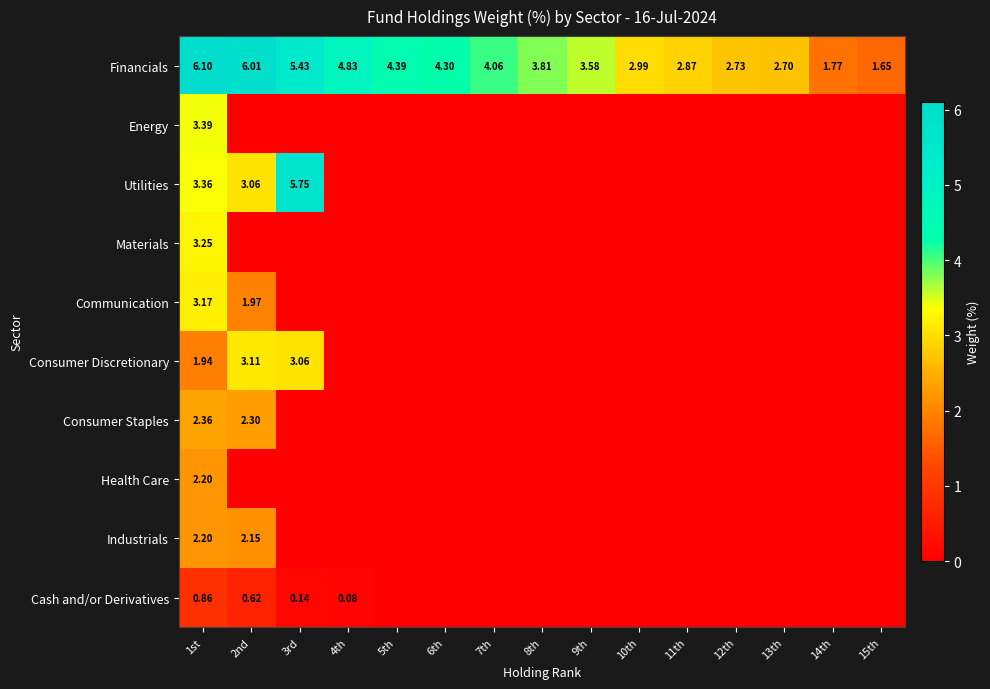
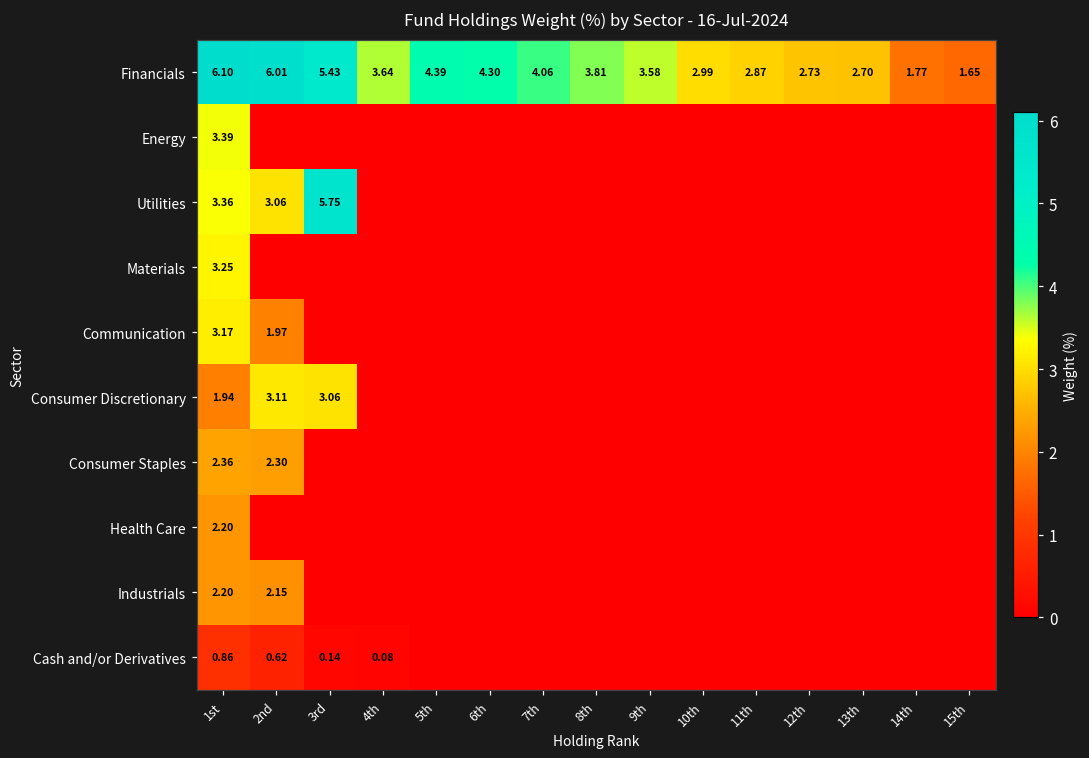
  {
    "Financials": {
      "1st": 6.10,
      "2nd": 6.01,
      "3rd": 5.43,
-     "4th": 4.83,
+     "4th": 3.64,
      "5th": 4.39,
      "6th": 4.30,
      "7th": 4.06,
      "8th": 3.81,
      "9th": 3.58,
      "10th": 2.99,
      "11th": 2.87,
      "12th": 2.73,
      "13th": 2.70,
      "14th": 1.77,
      "15th": 1.65
    },
    "Energy": {
      "1st": 3.39
    },
    "Utilities": {
      "1st": 3.36,
      "2nd": 3.06,
      "3rd": 5.75
    },
    "Materials": {
      "1st": 3.25
    },
    "Communication": {
      "1st": 3.17,
      "2nd": 1.97
    },
    "Consumer Discretionary": {
      "1st": 1.94,
      "2nd": 3.11,
      "3rd": 3.06
    },
    "Consumer Staples": {
      "1st": 2.36,
      "2nd": 2.30
    },
    "Health Care": {
      "1st": 2.20
    },
    "Industrials": {
      "1st": 2.20,
      "2nd": 2.15
    },
    "Cash and/or Derivatives": {
      "1st": 0.86,
      "2nd": 0.62,
      "3rd": 0.14,
      "4th": 0.08
    }
  }
